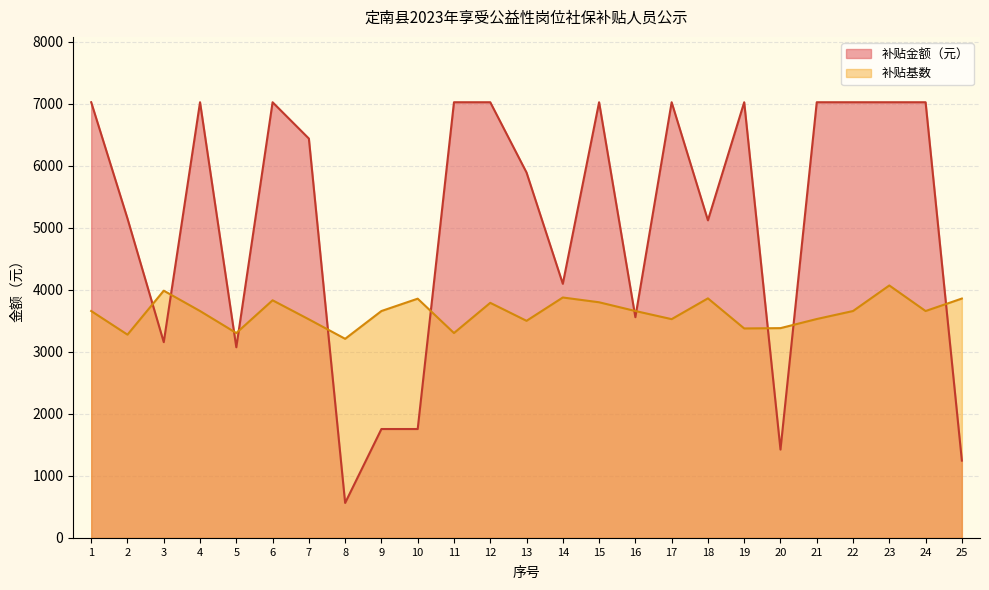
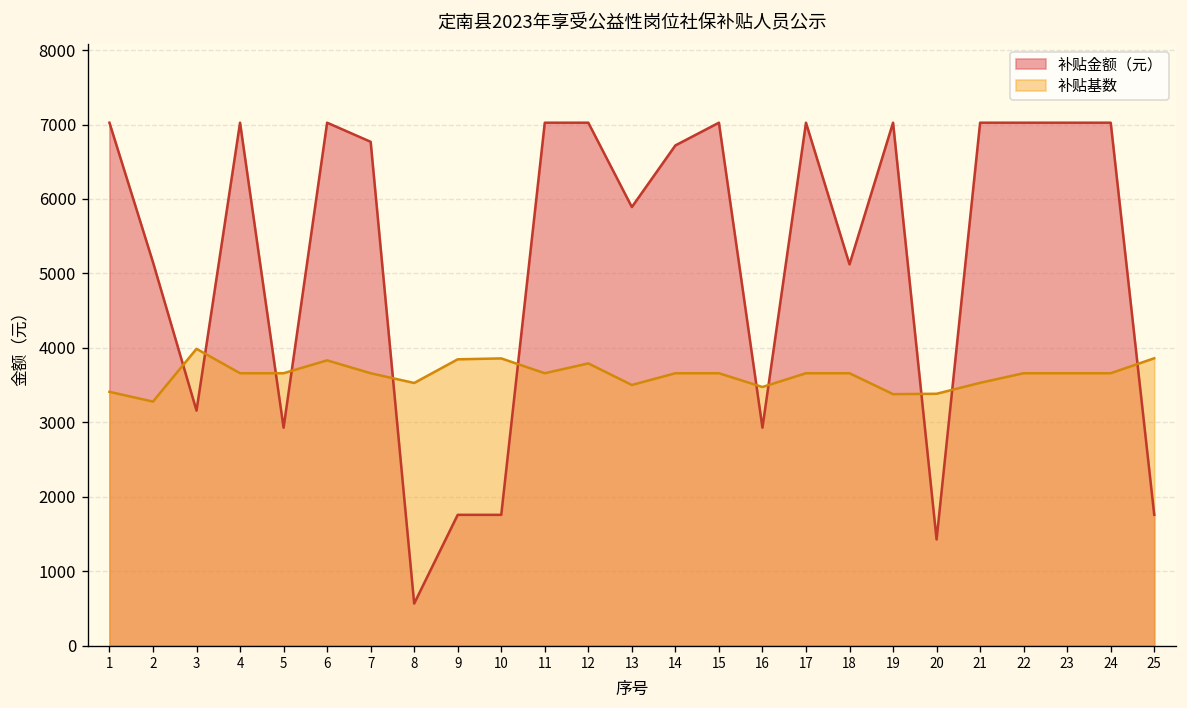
  {
    "补贴金额（元）": {
      "1": 7000,
      "2": 5200,
      "3": 3200,
      "4": 7000,
-     "5": 3100,
+     "5": 2900,
      "6": 7000,
-     "7": 6400,
+     "7": 6800,
      "8": 600,
      "9": 1800,
      "10": 1800,
      "11": 7000,
      "12": 7000,
      "13": 5900,
-     "14": 4100,
+     "14": 6700,
      "15": 7000,
-     "16": 3600,
+     "16": 2900,
      "17": 7000,
      "18": 5100,
      "19": 7000,
      "20": 1400,
      "21": 7000,
      "22": 7000,
      "23": 7000,
      "24": 7000,
-     "25": 1200
+     "25": 1800
    },
    "补贴基数": {
-     "1": 3700,
+     "1": 3400,
      "2": 3300,
      "3": 4000,
      "4": 3700,
-     "5": 3300,
+     "5": 3700,
      "6": 3800,
-     "7": 3500,
-     "8": 3200,
-     "9": 3700,
+     "7": 3700,
+     "8": 3500,
+     "9": 3800,
      "10": 3900,
-     "11": 3300,
+     "11": 3700,
      "12": 3800,
      "13": 3500,
-     "14": 3900,
-     "15": 3800,
-     "16": 3700,
-     "17": 3500,
-     "18": 3900,
+     "14": 3700,
+     "15": 3700,
+     "16": 3500,
+     "17": 3700,
+     "18": 3700,
      "19": 3400,
      "20": 3400,
      "21": 3500,
      "22": 3700,
-     "23": 4100,
+     "23": 3700,
      "24": 3700,
      "25": 3900
    }
  }
